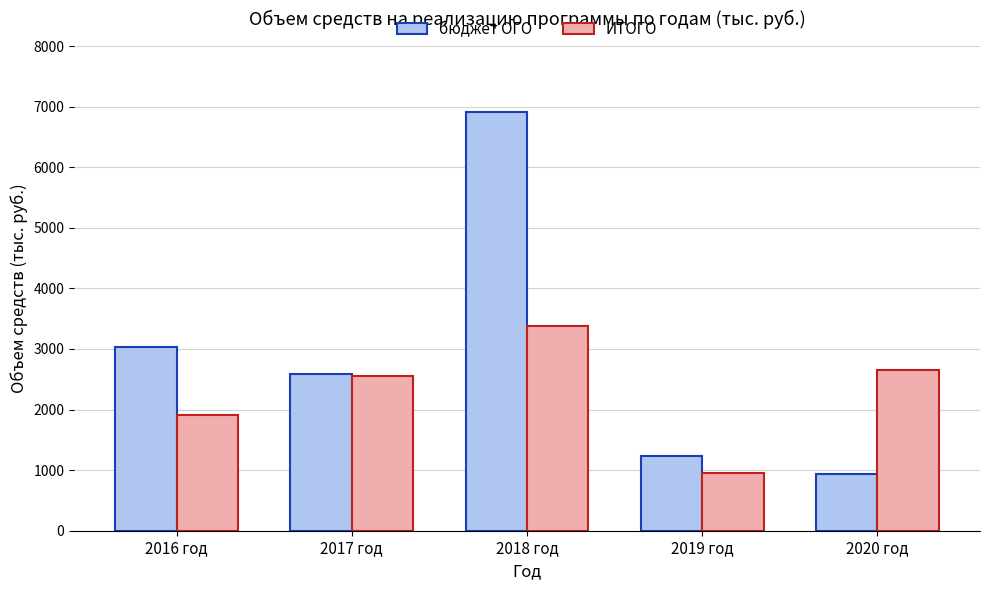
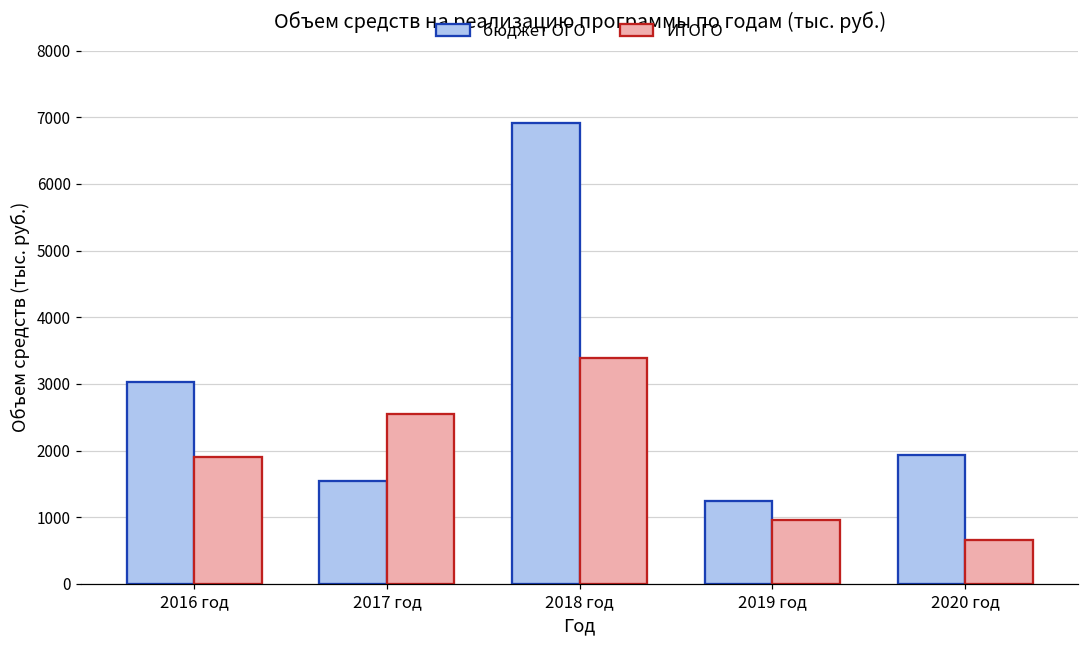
  {
    "бюджет ОГО": {
      "2016 год": 3000,
-     "2017 год": 2600,
+     "2017 год": 1500,
      "2018 год": 6900,
      "2019 год": 1200,
-     "2020 год": 900
+     "2020 год": 1900
    },
    "ИТОГО": {
      "2016 год": 1900,
      "2017 год": 2500,
      "2018 год": 3400,
      "2019 год": 1000,
-     "2020 год": 2700
+     "2020 год": 700
    }
  }
